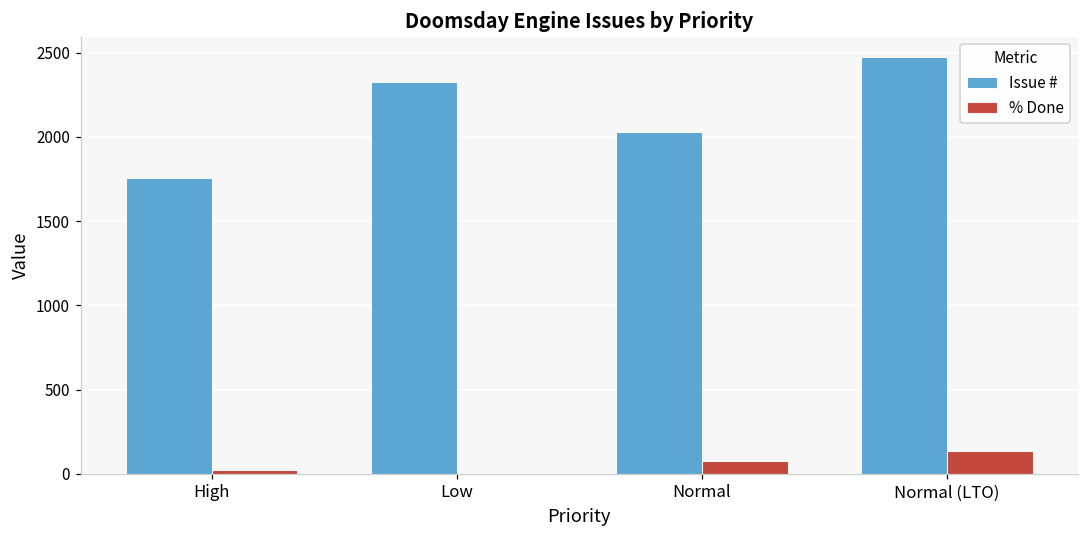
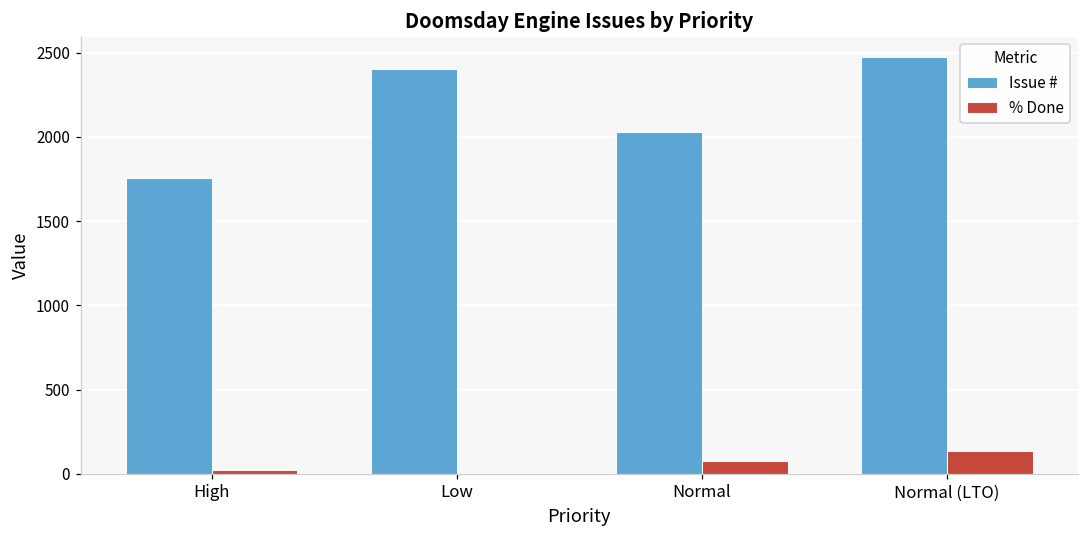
  {
    "Issue #": {
      "High": 1760,
-     "Low": 2330,
+     "Low": 2410,
      "Normal": 2030,
      "Normal (LTO)": 2470
    },
    "% Done": {
      "High": 20,
      "Low": 0,
      "Normal": 80,
      "Normal (LTO)": 130
    }
  }
